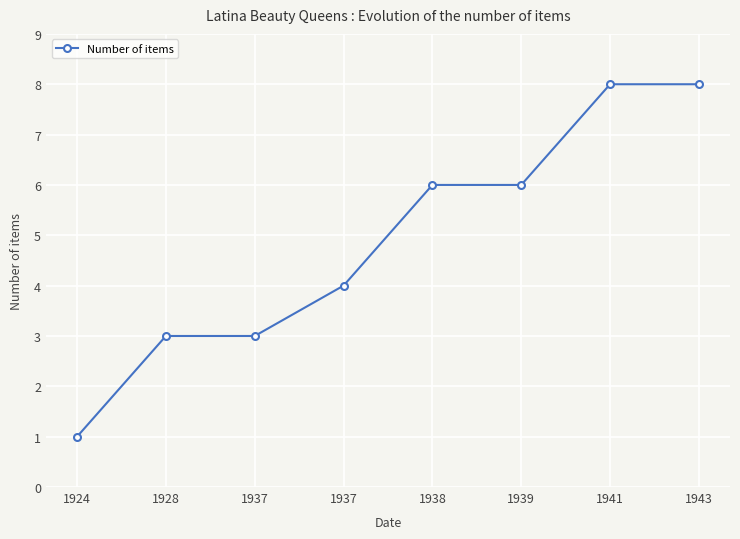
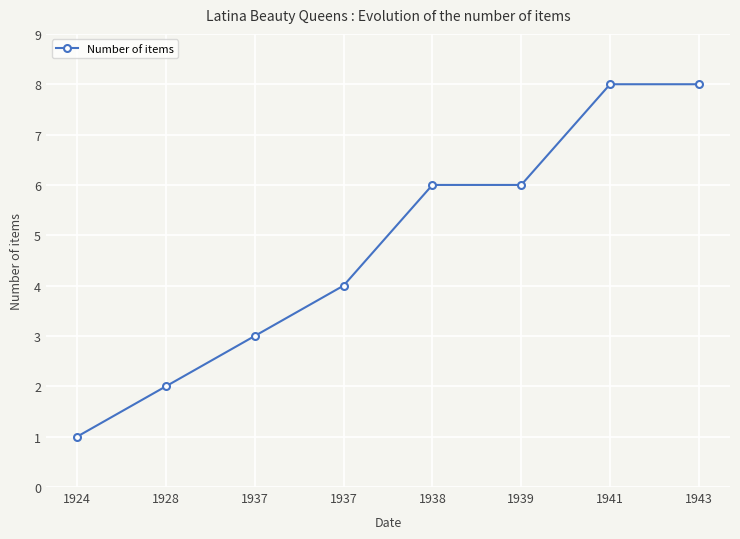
  {
    "1924": 1,
-   "1928": 3,
+   "1928": 2,
    "1938": 6,
    "1939": 6,
    "1941": 8,
    "1943": 8
  }
